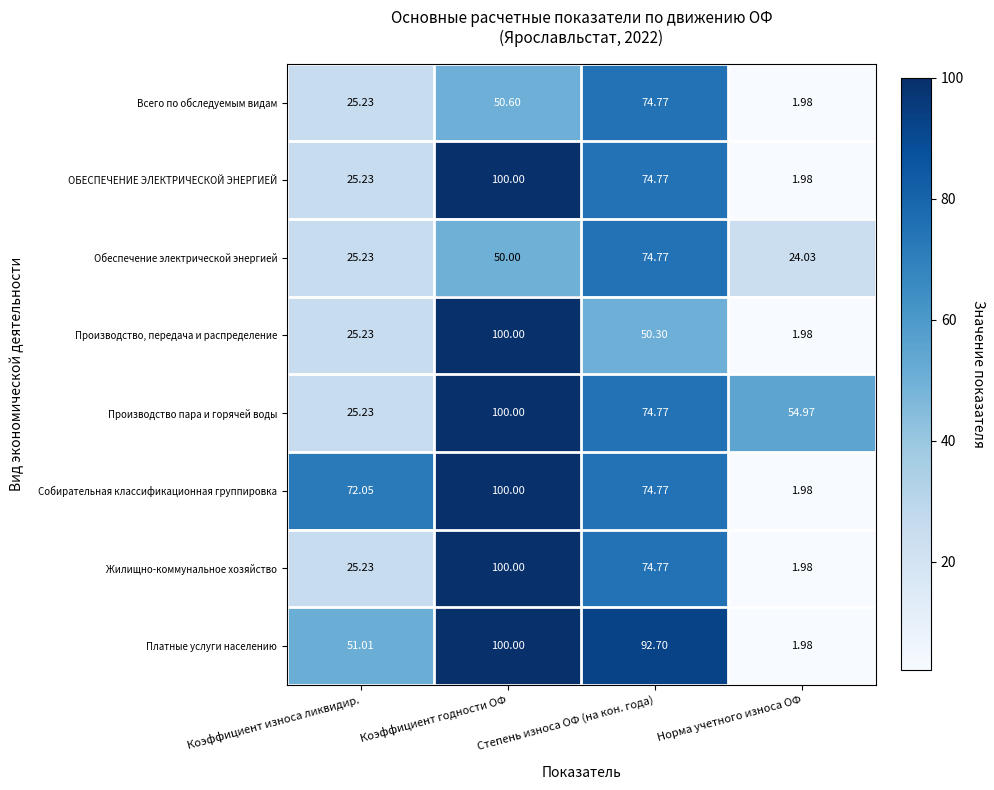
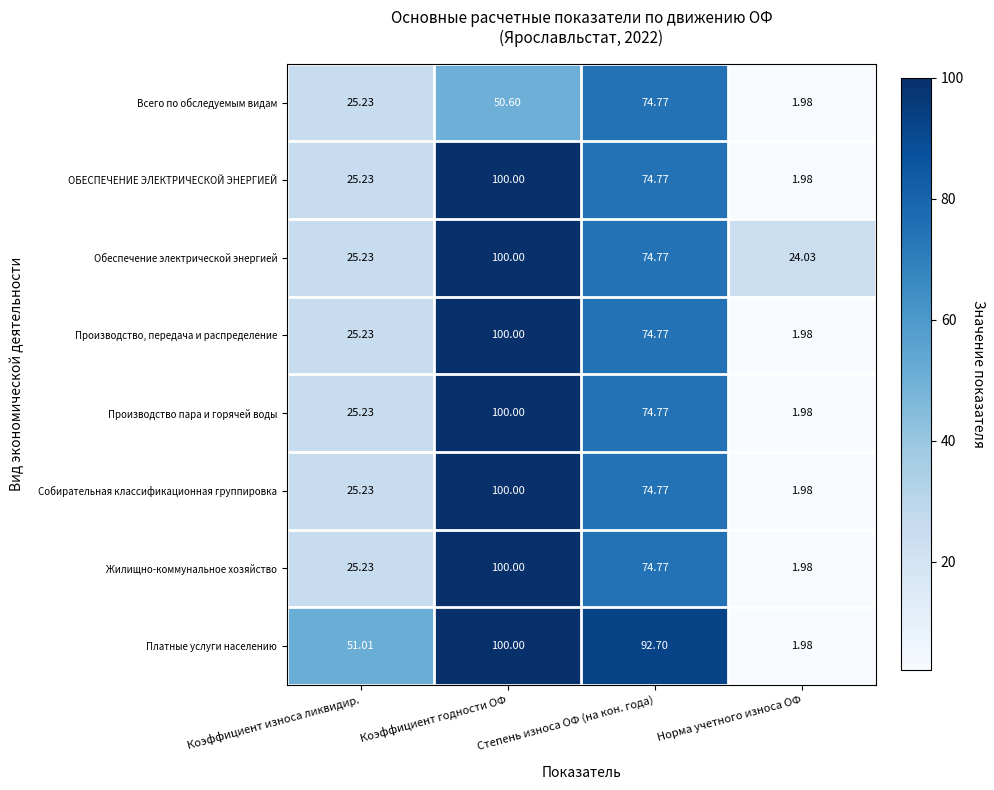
  {
    "Всего по обследуемым видам": {
      "Коэффициент износа ликвидир.": 25.23,
      "Коэффициент годности ОФ": 50.60,
      "Степень износа ОФ (на кон. года)": 74.77,
      "Норма учетного износа ОФ": 1.98
    },
    "ОБЕСПЕЧЕНИЕ ЭЛЕКТРИЧЕСКОЙ ЭНЕРГИЕЙ": {
      "Коэффициент износа ликвидир.": 25.23,
      "Коэффициент годности ОФ": 100.00,
      "Степень износа ОФ (на кон. года)": 74.77,
      "Норма учетного износа ОФ": 1.98
    },
    "Обеспечение электрической энергией": {
      "Коэффициент износа ликвидир.": 25.23,
-     "Коэффициент годности ОФ": 50.00,
+     "Коэффициент годности ОФ": 100.00,
      "Степень износа ОФ (на кон. года)": 74.77,
      "Норма учетного износа ОФ": 24.03
    },
    "Производство, передача и распределение": {
      "Коэффициент износа ликвидир.": 25.23,
      "Коэффициент годности ОФ": 100.00,
-     "Степень износа ОФ (на кон. года)": 50.30,
+     "Степень износа ОФ (на кон. года)": 74.77,
      "Норма учетного износа ОФ": 1.98
    },
    "Производство пара и горячей воды": {
      "Коэффициент износа ликвидир.": 25.23,
      "Коэффициент годности ОФ": 100.00,
      "Степень износа ОФ (на кон. года)": 74.77,
-     "Норма учетного износа ОФ": 54.97
+     "Норма учетного износа ОФ": 1.98
    },
    "Собирательная классификационная группировка": {
-     "Коэффициент износа ликвидир.": 72.05,
+     "Коэффициент износа ликвидир.": 25.23,
      "Коэффициент годности ОФ": 100.00,
      "Степень износа ОФ (на кон. года)": 74.77,
      "Норма учетного износа ОФ": 1.98
    },
    "Жилищно-коммунальное хозяйство": {
      "Коэффициент износа ликвидир.": 25.23,
      "Коэффициент годности ОФ": 100.00,
      "Степень износа ОФ (на кон. года)": 74.77,
      "Норма учетного износа ОФ": 1.98
    },
    "Платные услуги населению": {
      "Коэффициент износа ликвидир.": 51.01,
      "Коэффициент годности ОФ": 100.00,
      "Степень износа ОФ (на кон. года)": 92.70,
      "Норма учетного износа ОФ": 1.98
    }
  }
